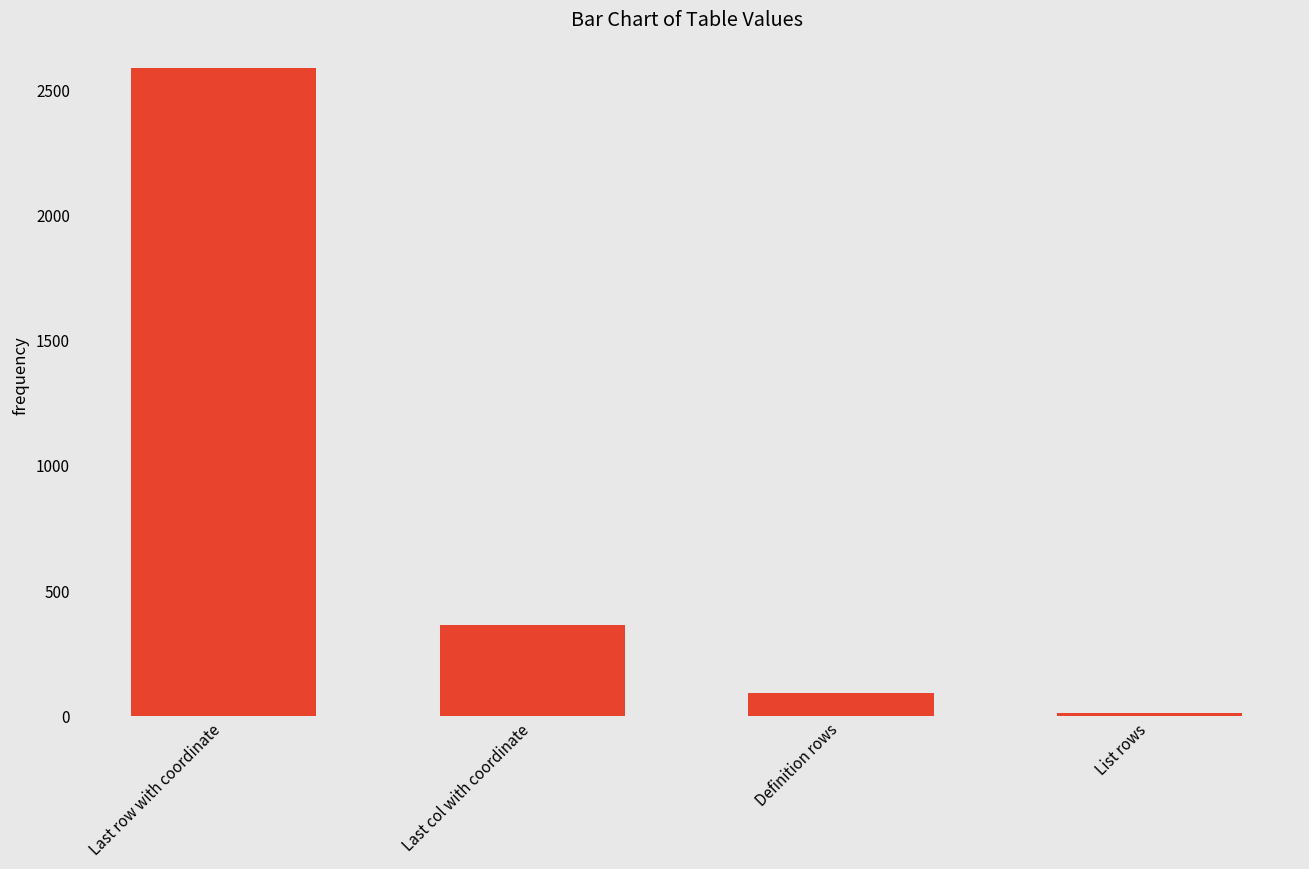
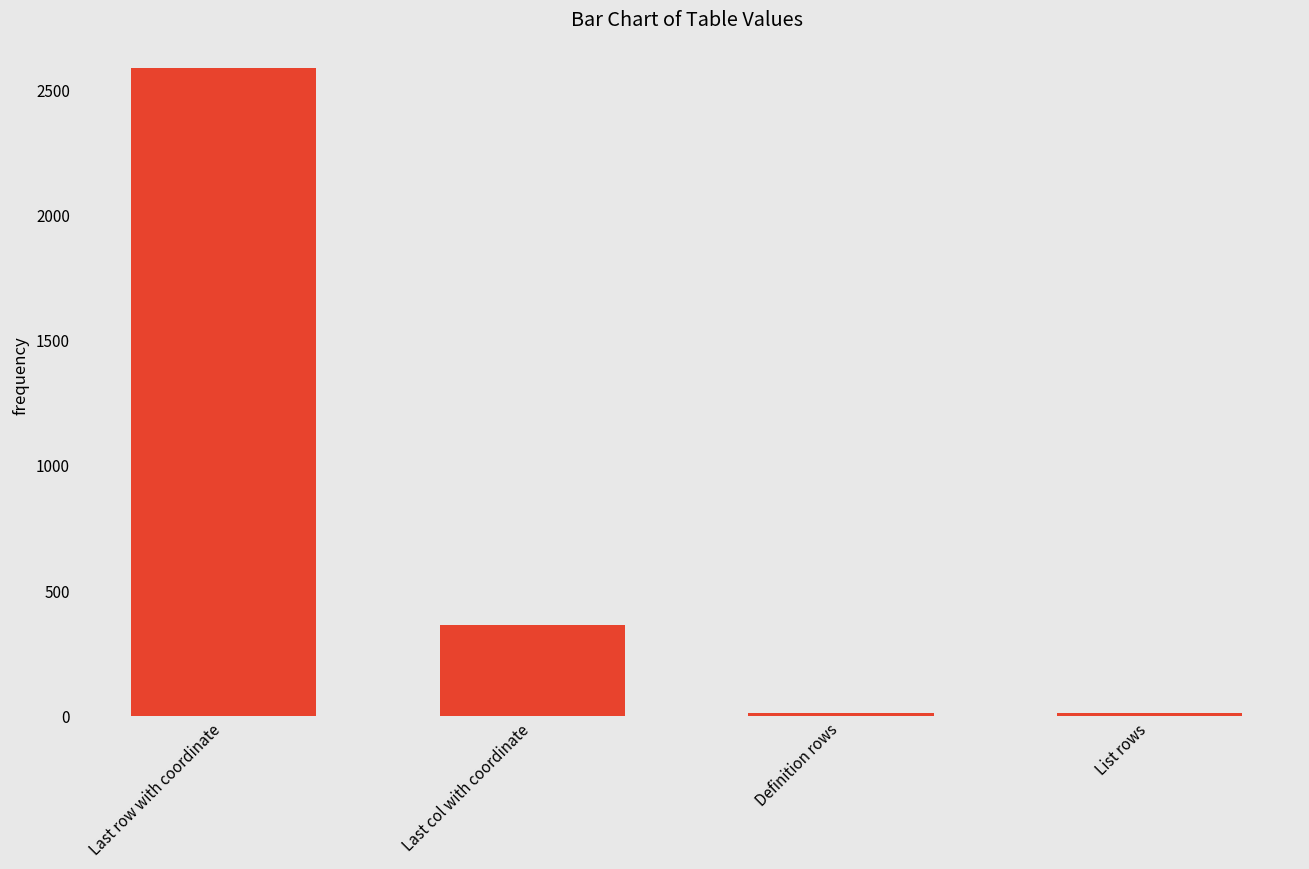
  {
    "Last row with coordinate": 2590,
    "Last col with coordinate": 370,
-   "Definition rows": 90,
+   "Definition rows": 20,
    "List rows": 20
  }
